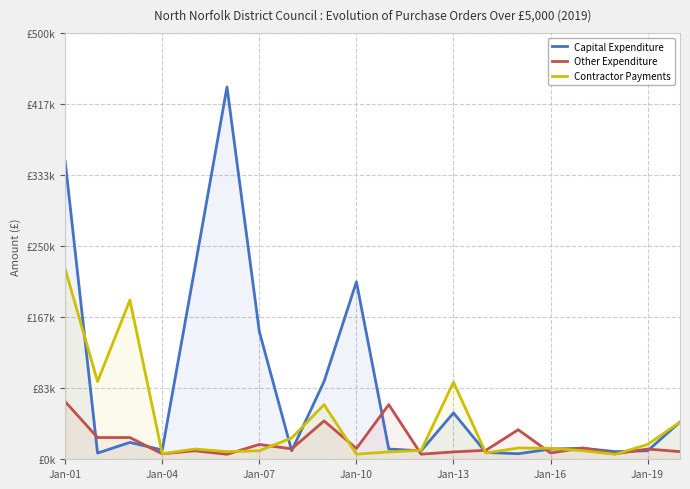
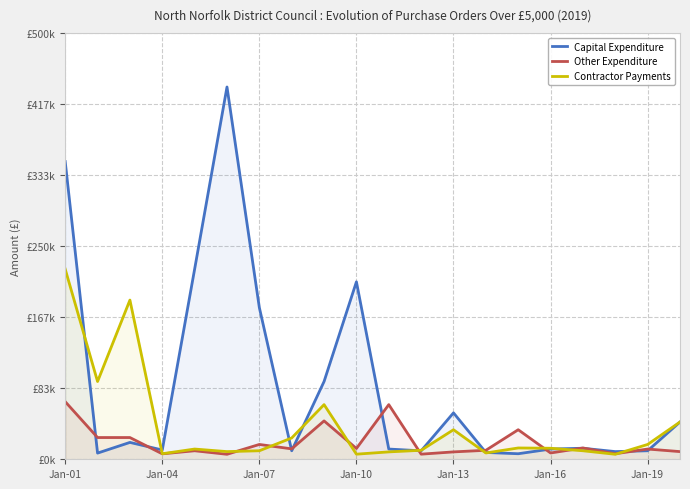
  {
    "Capital Expenditure": {
      "Jan-01": "£350000",
      "Jan-04": "£10000",
-     "Jan-07": "£150000",
+     "Jan-07": "£180000",
      "Jan-10": "£210000",
      "Jan-13": "£50000"
    },
    "Other Expenditure": {
      "Jan-01": "£70000",
      "Jan-07": "£20000",
      "Jan-10": "£10000",
      "Jan-13": "£10000",
      "Jan-16": "£10000"
    },
    "Contractor Payments": {
      "Jan-01": "£220000",
      "Jan-07": "£10000",
      "Jan-10": "£10000",
-     "Jan-13": "£90000",
+     "Jan-13": "£30000",
      "Jan-19": "£20000"
    }
  }
